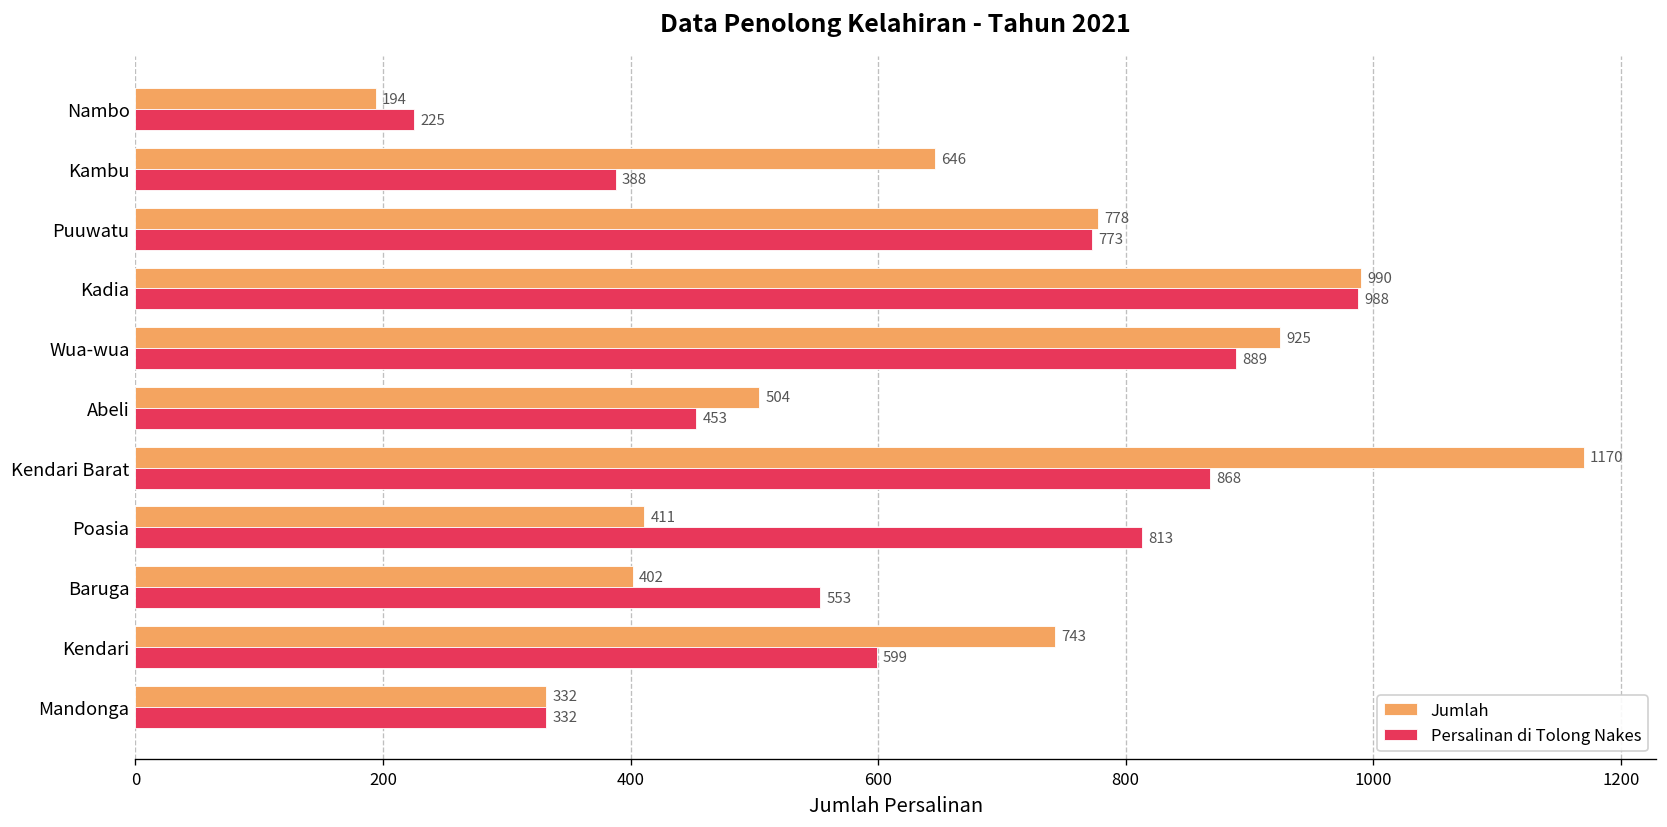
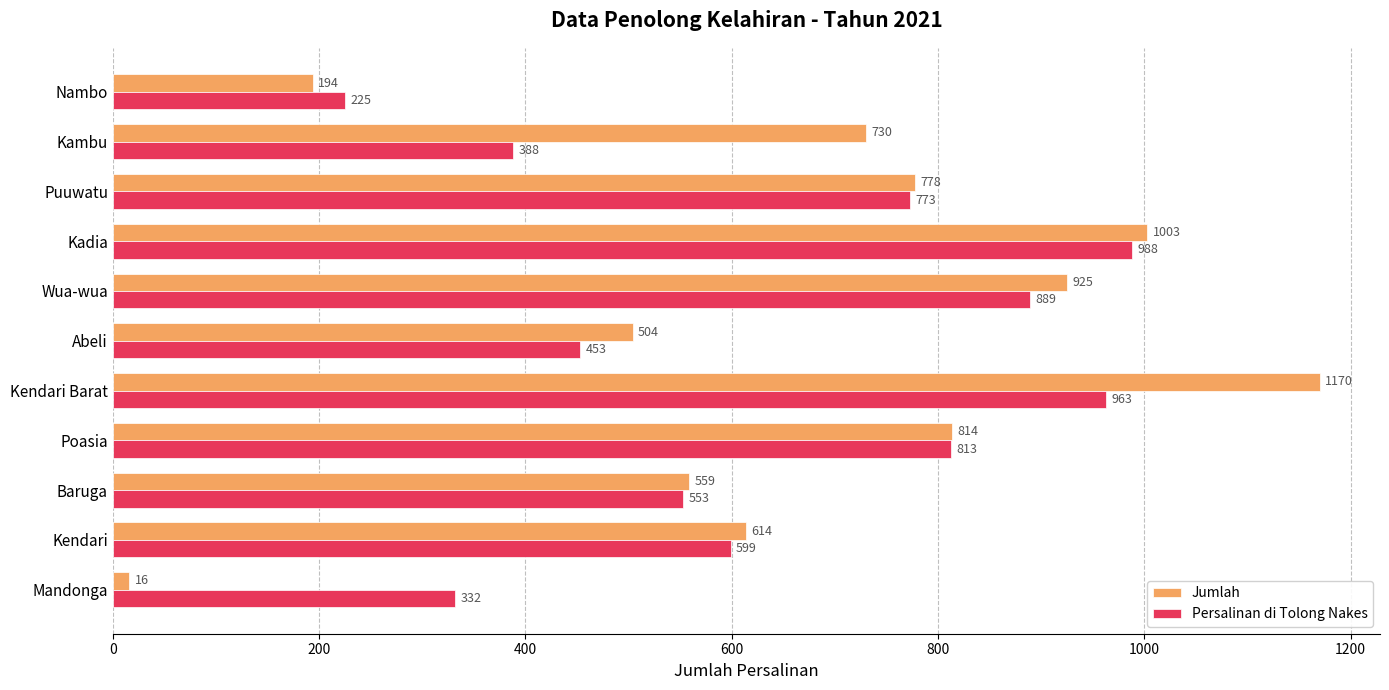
  {
    "Jumlah": {
      "Nambo": 194,
-     "Kambu": 646,
+     "Kambu": 730,
      "Puuwatu": 778,
-     "Kadia": 990,
+     "Kadia": 1003,
      "Wua-wua": 925,
      "Abeli": 504,
      "Kendari Barat": 1170,
-     "Poasia": 411,
-     "Baruga": 402,
-     "Kendari": 743,
-     "Mandonga": 332
+     "Poasia": 814,
+     "Baruga": 559,
+     "Kendari": 614,
+     "Mandonga": 16
    },
    "Persalinan di Tolong Nakes": {
      "Nambo": 225,
      "Kambu": 388,
      "Puuwatu": 773,
      "Kadia": 988,
      "Wua-wua": 889,
      "Abeli": 453,
-     "Kendari Barat": 868,
+     "Kendari Barat": 963,
      "Poasia": 813,
      "Baruga": 553,
      "Kendari": 599,
      "Mandonga": 332
    }
  }
